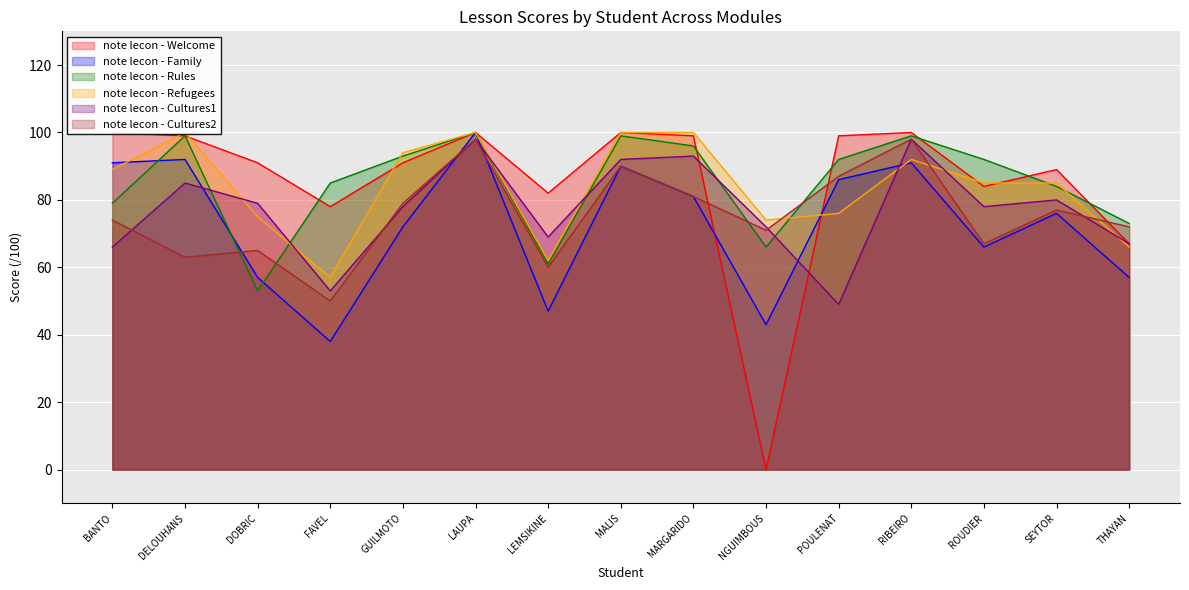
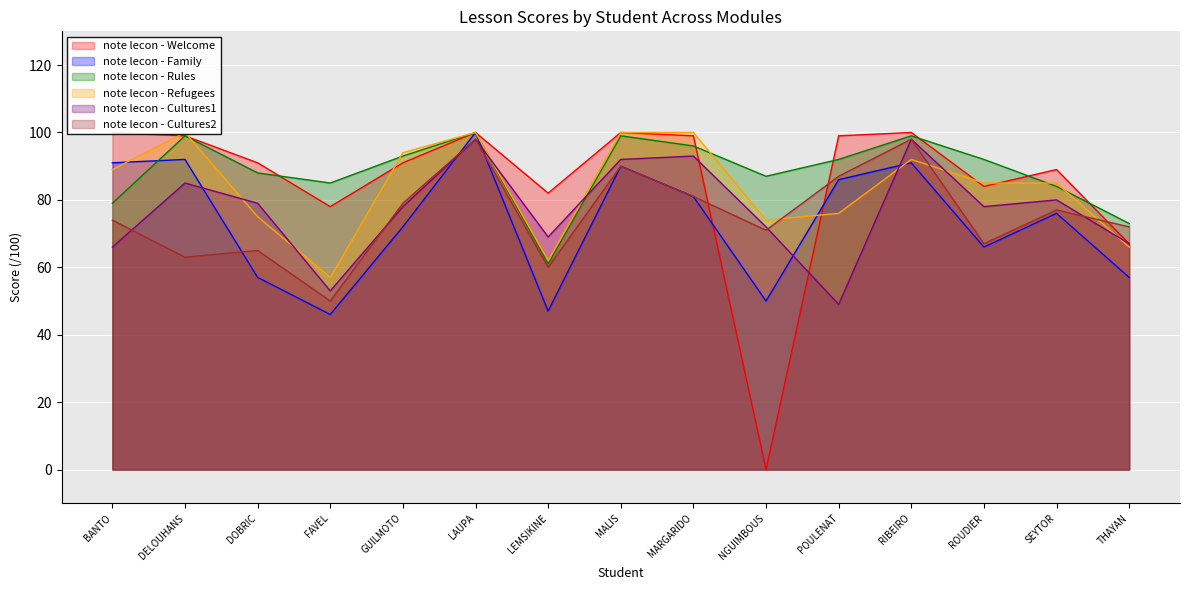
  {
    "note lecon - Family": {
      "BANTO": 91,
      "DELOUHANS": 92,
      "DOBRIC": 57,
-     "FAVEL": 38,
+     "FAVEL": 46,
      "GUILMOTO": 72,
      "LEMSIKINE": 47,
-     "NGUIMBOUS": 43,
+     "NGUIMBOUS": 50,
      "POULENAT": 86,
      "RIBEIRO": 91,
      "ROUDIER": 66,
      "SEYTOR": 76,
      "THAYAN": 57
    },
    "note lecon - Rules": {
      "BANTO": 79,
-     "DOBRIC": 53,
+     "DOBRIC": 88,
      "FAVEL": 85,
      "GUILMOTO": 93,
      "LEMSIKINE": 61,
      "MALIS": 99,
      "MARGARIDO": 96,
-     "NGUIMBOUS": 66,
+     "NGUIMBOUS": 87,
      "POULENAT": 92,
      "RIBEIRO": 99,
      "ROUDIER": 92,
      "SEYTOR": 84,
      "THAYAN": 73
    },
    "note lecon - Refugees": {
      "BANTO": 89,
      "DOBRIC": 75,
      "FAVEL": 57,
      "GUILMOTO": 94,
      "LEMSIKINE": 62,
      "MARGARIDO": 100,
      "NGUIMBOUS": 74,
      "POULENAT": 76,
      "RIBEIRO": 92,
      "ROUDIER": 85,
      "SEYTOR": 85,
      "THAYAN": 66
    }
  }
